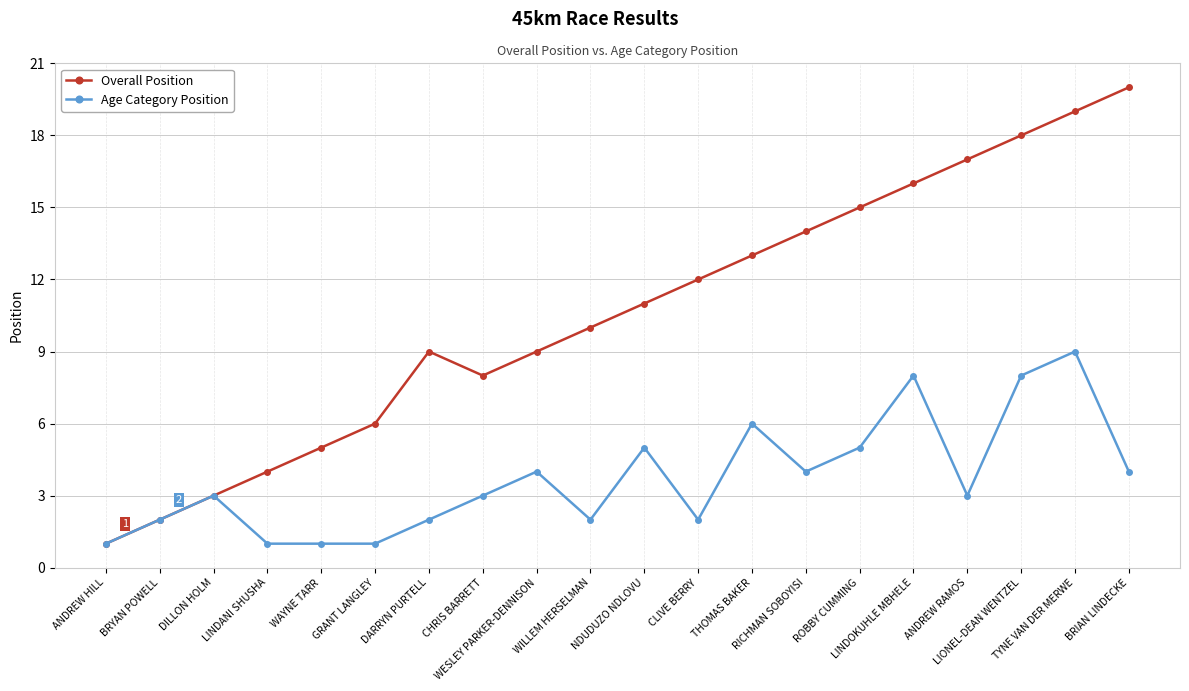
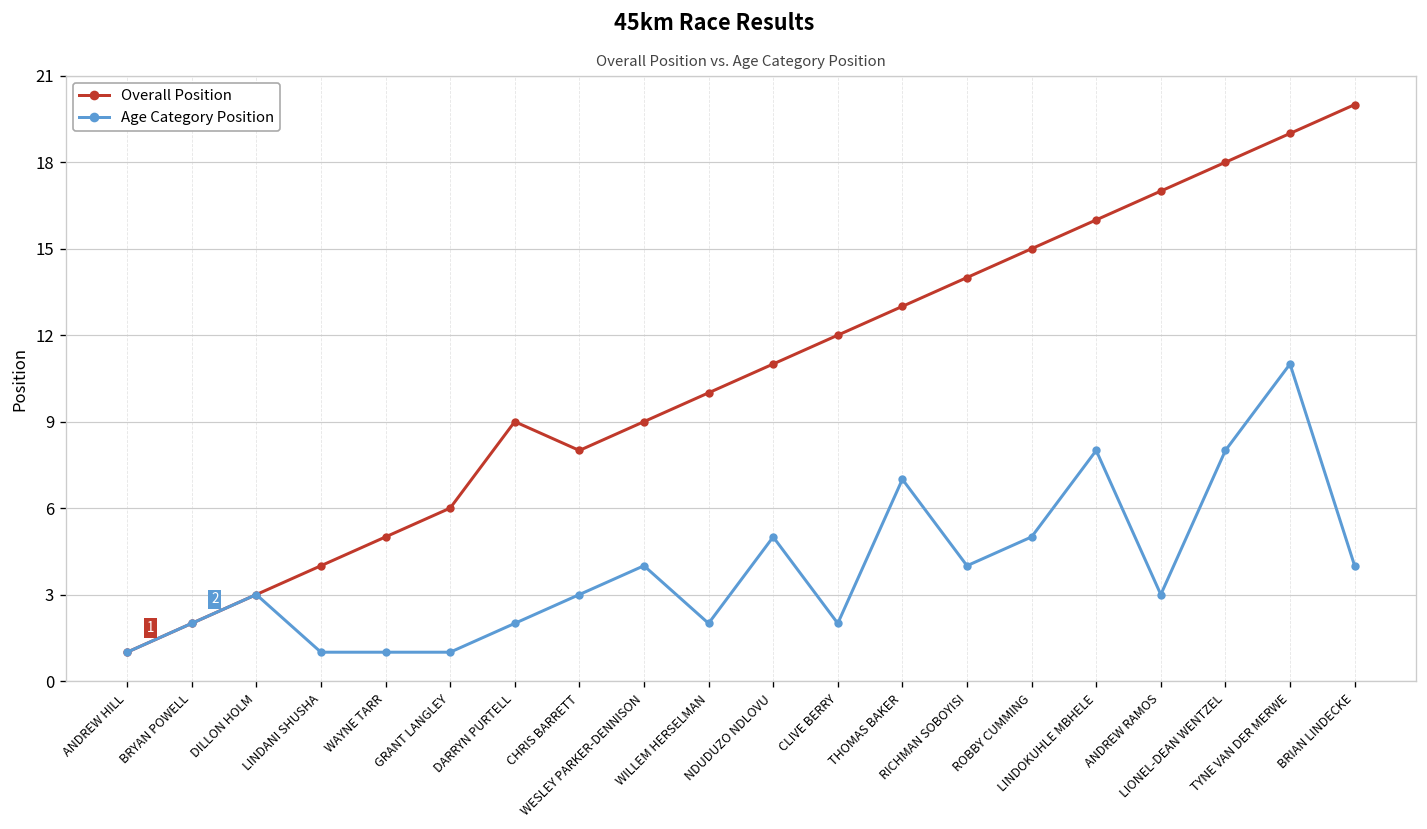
  {
    "Overall Position": {
      "LINDANI SHUSHA": 4,
      "WAYNE TARR": 5,
      "GRANT LANGLEY": 6,
      "DARRYN PURTELL": 9,
      "CHRIS BARRETT": 8,
      "WESLEY PARKER-DENNISON": 9,
      "WILLEM HERSELMAN": 10,
      "NDUDUZO NDLOVU": 11,
      "CLIVE BERRY": 12,
      "THOMAS BAKER": 13,
      "RICHMAN SOBOYISI": 14,
      "ROBBY CUMMING": 15,
      "LINDOKUHLE MBHELE": 16,
      "ANDREW RAMOS": 17,
      "LIONEL-DEAN WENTZEL": 18,
      "TYNE VAN DER MERWE": 19,
      "BRIAN LINDECKE": 20
    },
    "Age Category Position": {
      "LINDANI SHUSHA": 1,
      "WAYNE TARR": 1,
      "GRANT LANGLEY": 1,
      "DARRYN PURTELL": 2,
      "CHRIS BARRETT": 3,
      "WESLEY PARKER-DENNISON": 4,
      "WILLEM HERSELMAN": 2,
      "NDUDUZO NDLOVU": 5,
      "CLIVE BERRY": 2,
-     "THOMAS BAKER": 6,
+     "THOMAS BAKER": 7,
      "RICHMAN SOBOYISI": 4,
      "ROBBY CUMMING": 5,
      "LINDOKUHLE MBHELE": 8,
      "ANDREW RAMOS": 3,
      "LIONEL-DEAN WENTZEL": 8,
-     "TYNE VAN DER MERWE": 9,
+     "TYNE VAN DER MERWE": 11,
      "BRIAN LINDECKE": 4
    }
  }
